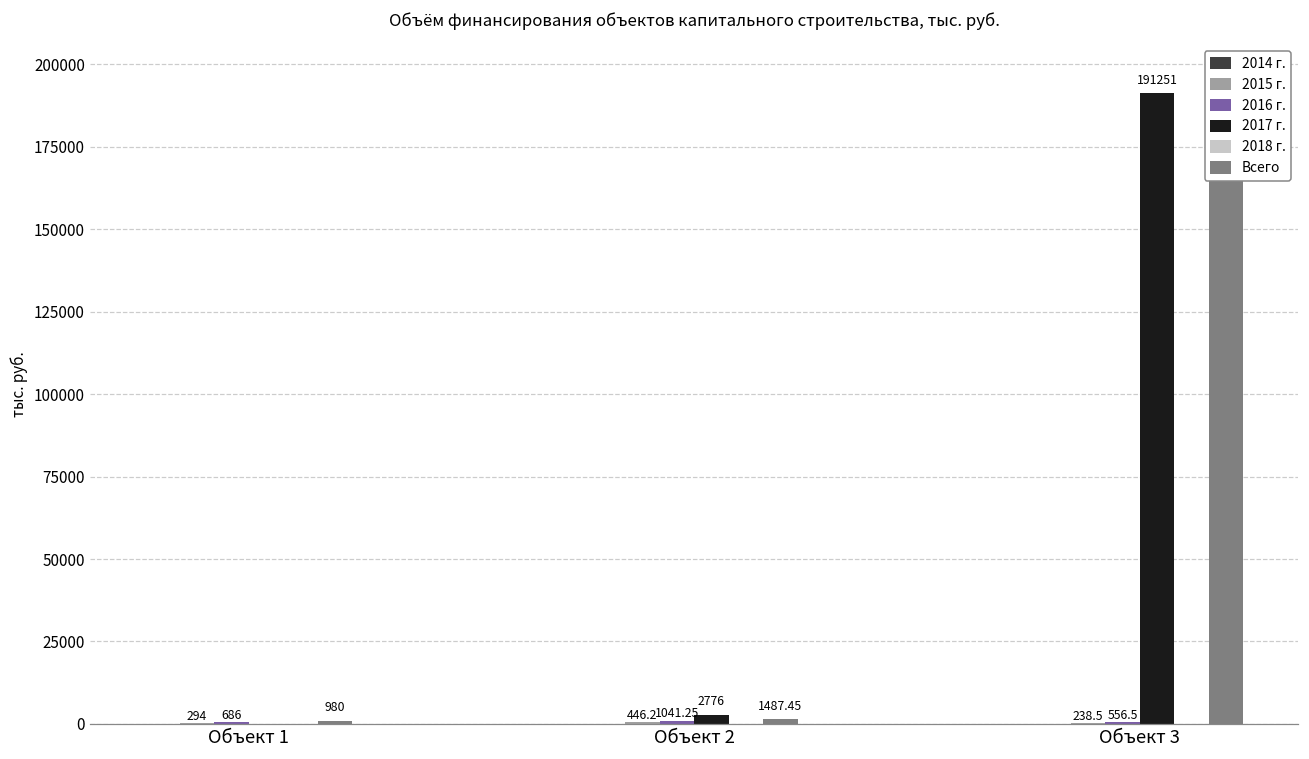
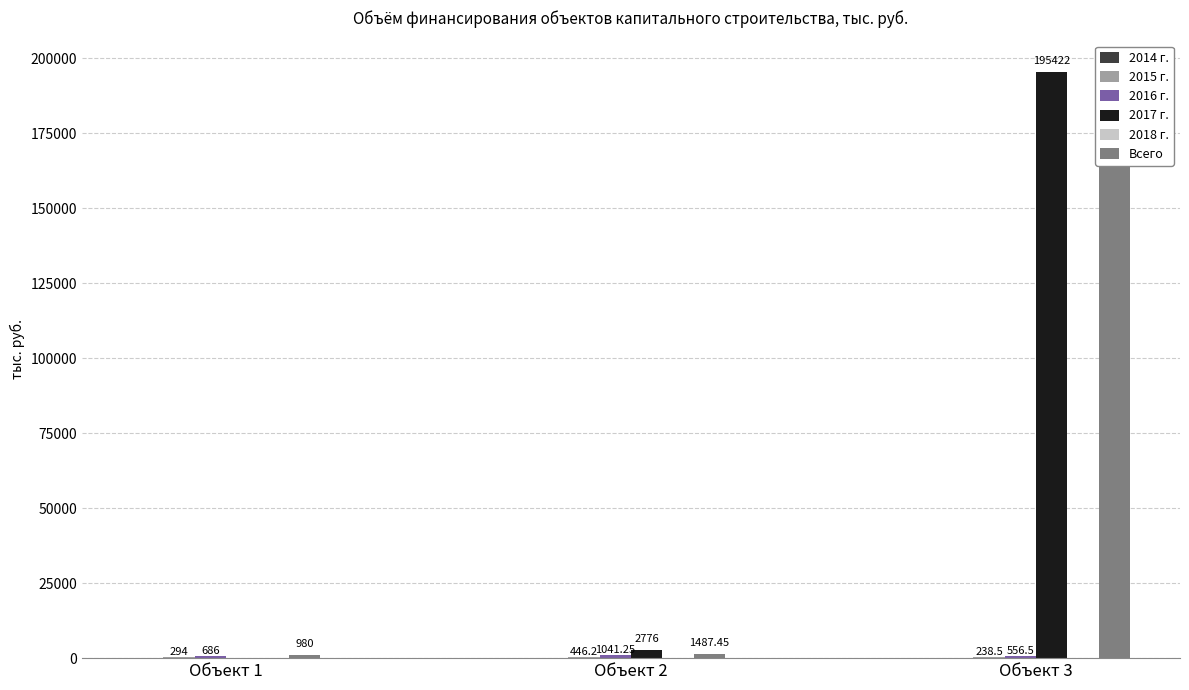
  {
    "2014 г.": {
      "Объект 1": 0,
      "Объект 2": 0,
      "Объект 3": 0
    },
    "2017 г.": {
      "Объект 2": 2776,
-     "Объект 3": 191251
+     "Объект 3": 195422
    },
    "2018 г.": {
      "Объект 1": 0,
      "Объект 2": 0,
      "Объект 3": 0
    }
  }
